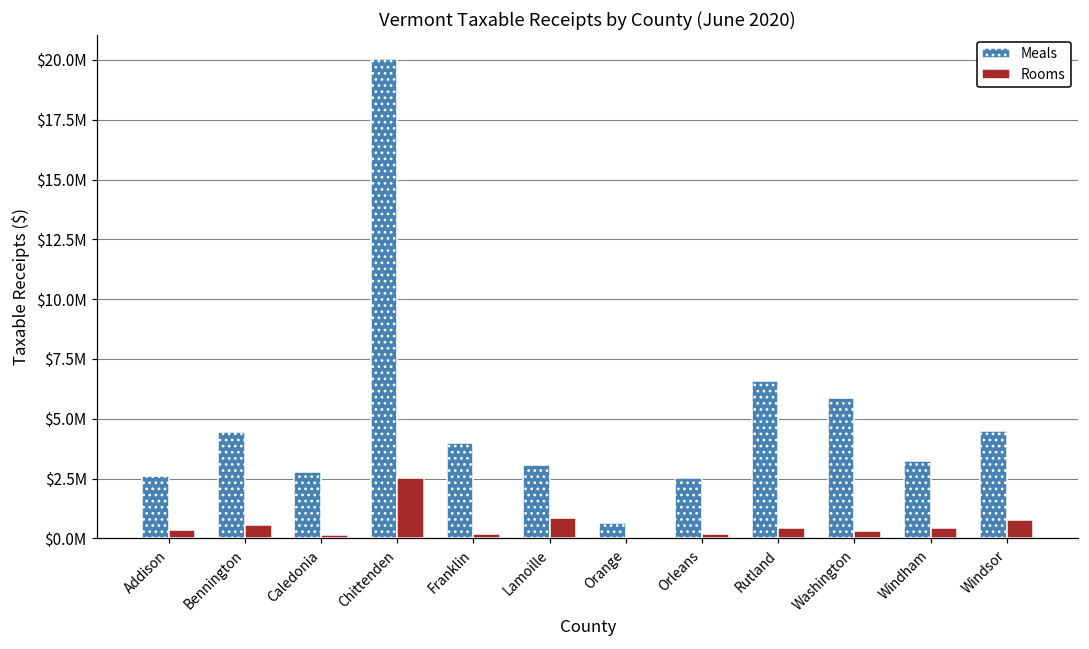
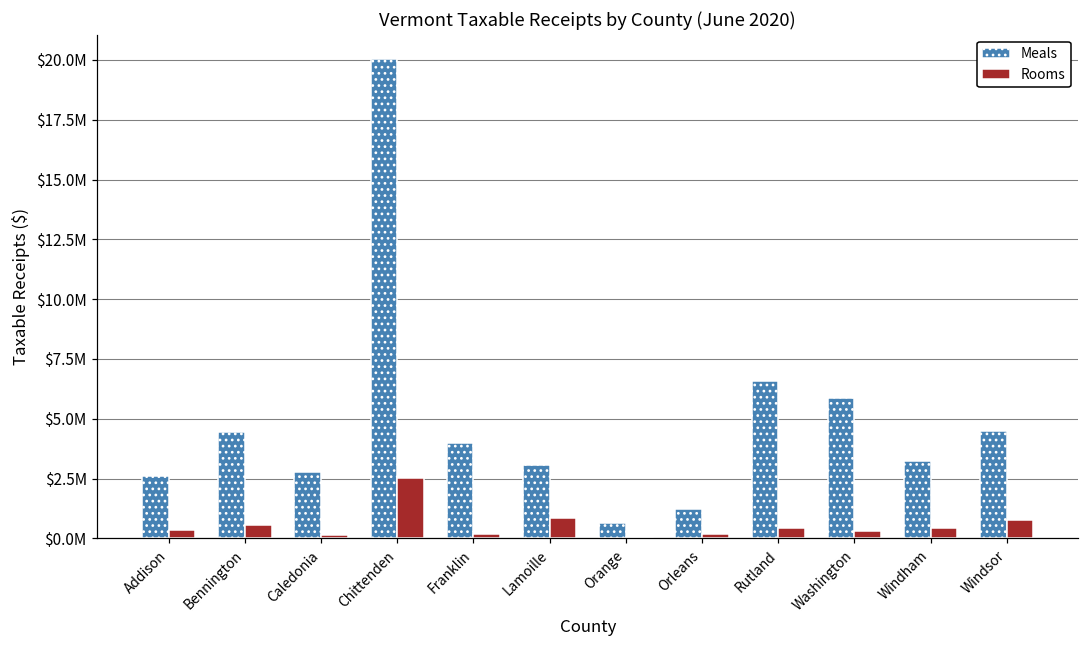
  {
    "Meals": {
      "Addison": "$2600000",
      "Bennington": "$4500000",
      "Caledonia": "$2800000",
      "Chittenden": "$20000000",
      "Franklin": "$4000000",
      "Lamoille": "$3100000",
      "Orange": "$600000",
-     "Orleans": "$2500000",
+     "Orleans": "$1200000",
      "Rutland": "$6600000",
      "Washington": "$5900000",
      "Windham": "$3200000",
      "Windsor": "$4500000"
    },
    "Rooms": {
      "Addison": "$300000",
      "Bennington": "$500000",
      "Caledonia": "$100000",
      "Chittenden": "$2500000",
      "Franklin": "$200000",
      "Lamoille": "$800000",
      "Orleans": "$200000",
      "Rutland": "$400000",
      "Washington": "$300000",
      "Windham": "$400000",
      "Windsor": "$800000"
    }
  }
